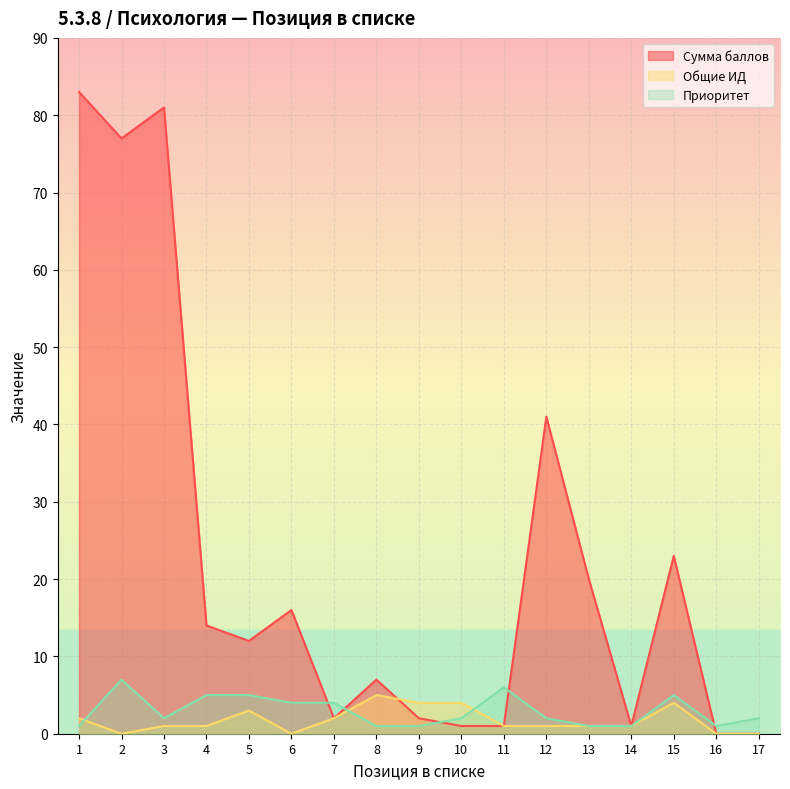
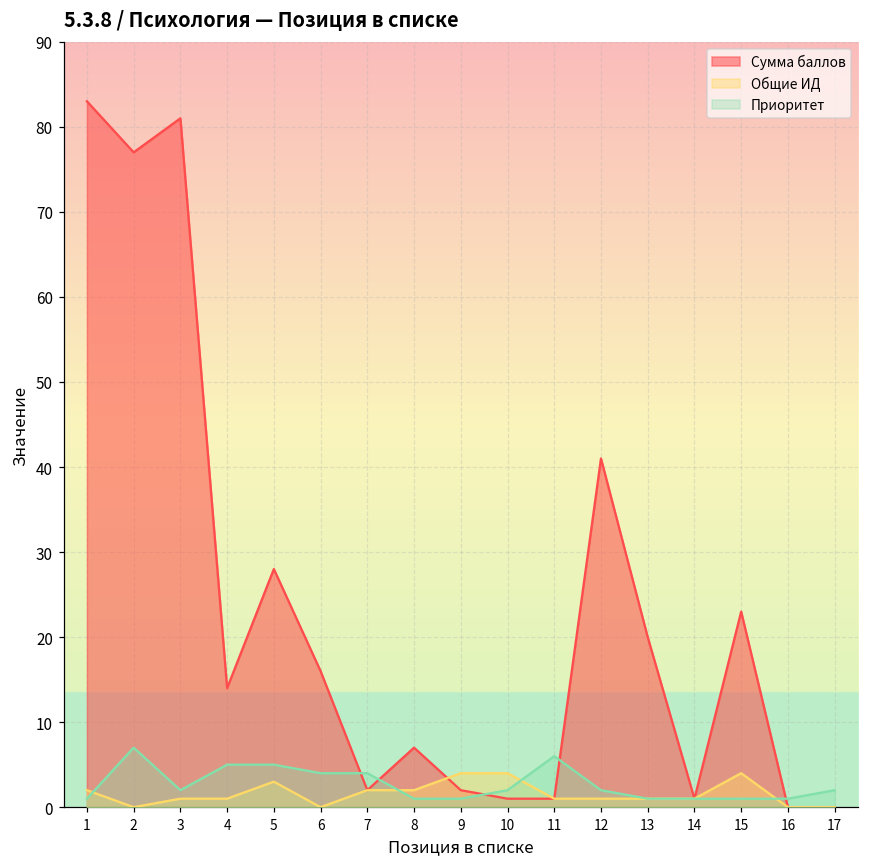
  {
    "Сумма баллов": {
      "1": 83,
      "2": 77,
      "3": 81,
      "4": 14,
-     "5": 12,
+     "5": 28,
      "6": 16,
      "8": 7,
      "9": 2,
      "10": 1,
      "12": 41,
      "13": 20,
      "15": 23
    },
    "Общие ИД": {
      "1": 2,
      "2": 0,
      "3": 1,
      "4": 1,
      "5": 3,
      "6": 0,
-     "8": 5,
+     "8": 2,
      "9": 4,
      "10": 4,
      "12": 1,
      "15": 4
    },
    "Приоритет": {
      "1": 1,
      "2": 7,
      "3": 2,
      "4": 5,
      "5": 5,
      "6": 4,
      "7": 4,
      "8": 1,
      "9": 1,
      "10": 2,
      "11": 6,
      "12": 2,
-     "15": 5,
+     "15": 1,
      "16": 1,
      "17": 2
    }
  }
